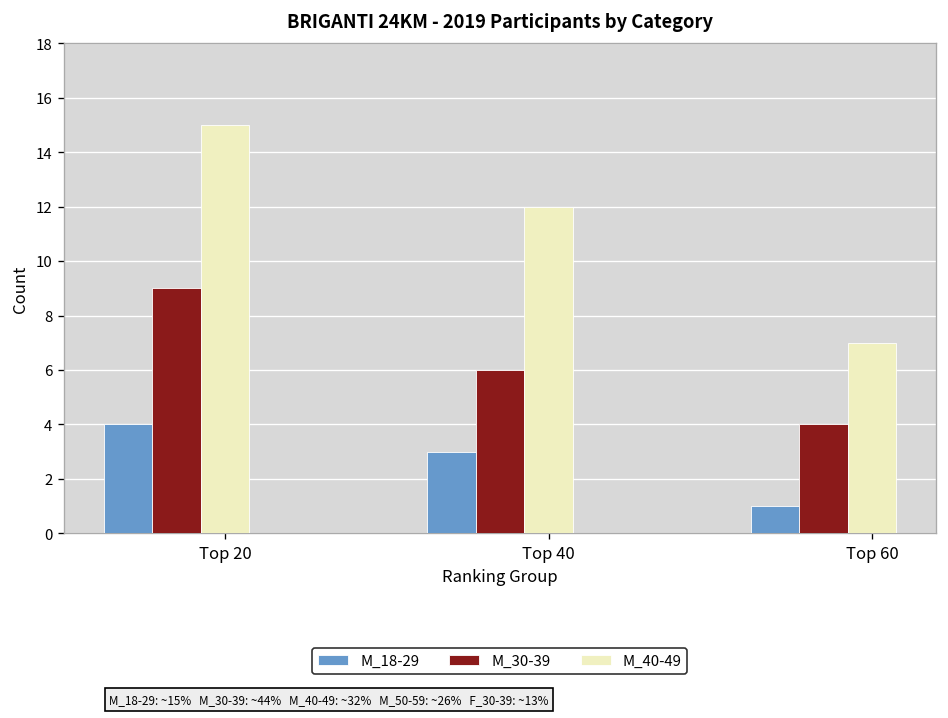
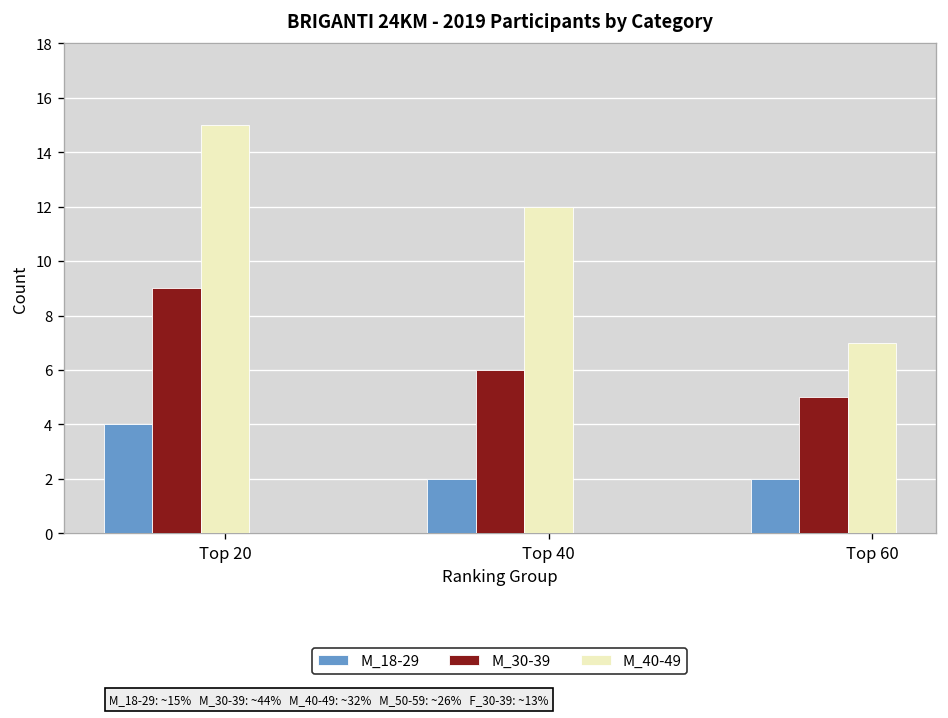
  {
    "M_18-29": {
      "Top 20": 4,
-     "Top 40": 3,
-     "Top 60": 1
+     "Top 40": 2,
+     "Top 60": 2
    },
    "M_30-39": {
      "Top 20": 9,
      "Top 40": 6,
-     "Top 60": 4
+     "Top 60": 5
    },
    "M_40-49": {
      "Top 20": 15,
      "Top 40": 12,
      "Top 60": 7
    }
  }
